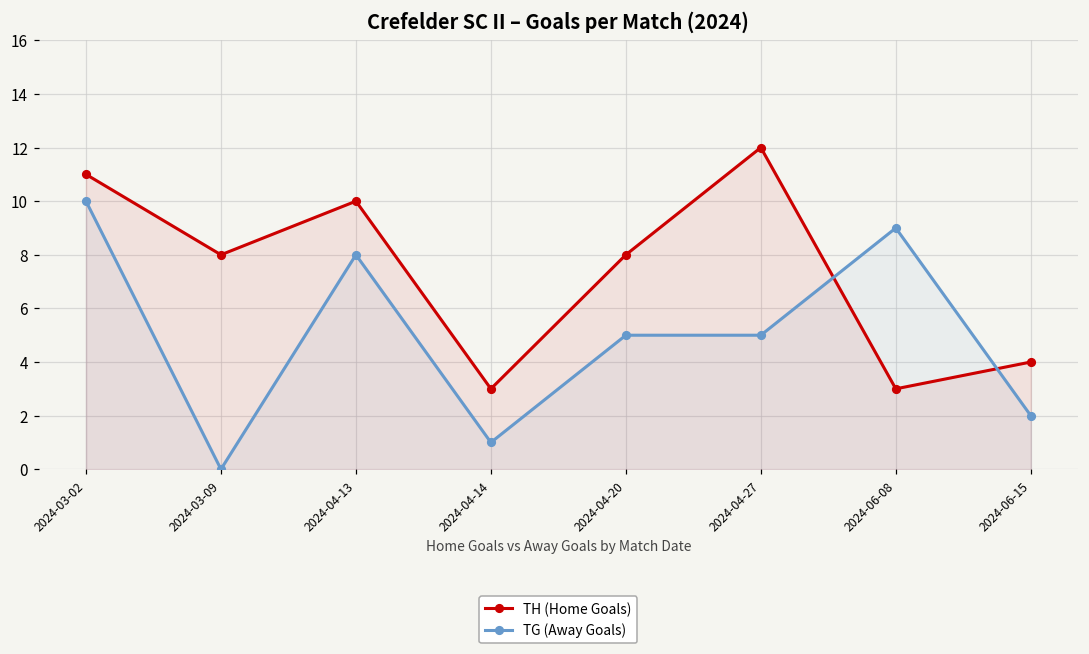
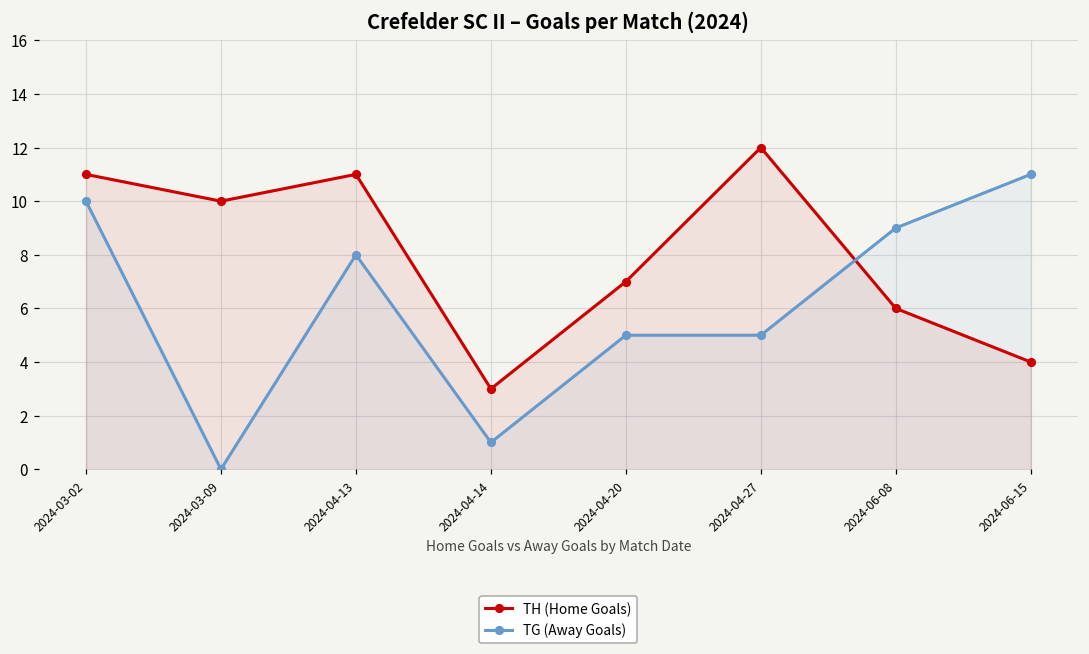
  {
    "TH (Home Goals)": {
      "2024-03-02": 11,
-     "2024-03-09": 8,
-     "2024-04-13": 10,
+     "2024-03-09": 10,
+     "2024-04-13": 11,
      "2024-04-14": 3,
-     "2024-04-20": 8,
+     "2024-04-20": 7,
      "2024-04-27": 12,
-     "2024-06-08": 3,
+     "2024-06-08": 6,
      "2024-06-15": 4
    },
    "TG (Away Goals)": {
      "2024-03-02": 10,
      "2024-03-09": 0,
      "2024-04-13": 8,
      "2024-04-14": 1,
      "2024-04-20": 5,
      "2024-04-27": 5,
      "2024-06-08": 9,
-     "2024-06-15": 2
+     "2024-06-15": 11
    }
  }
